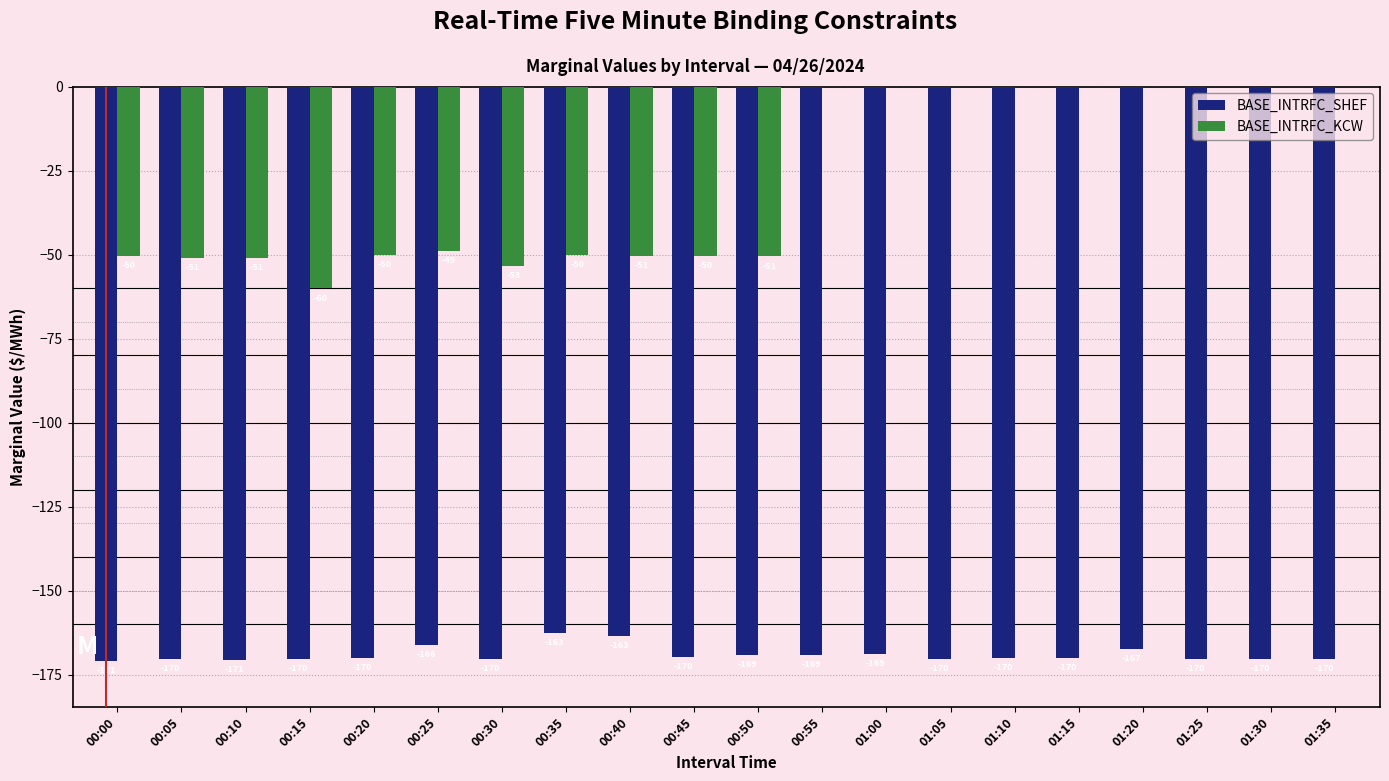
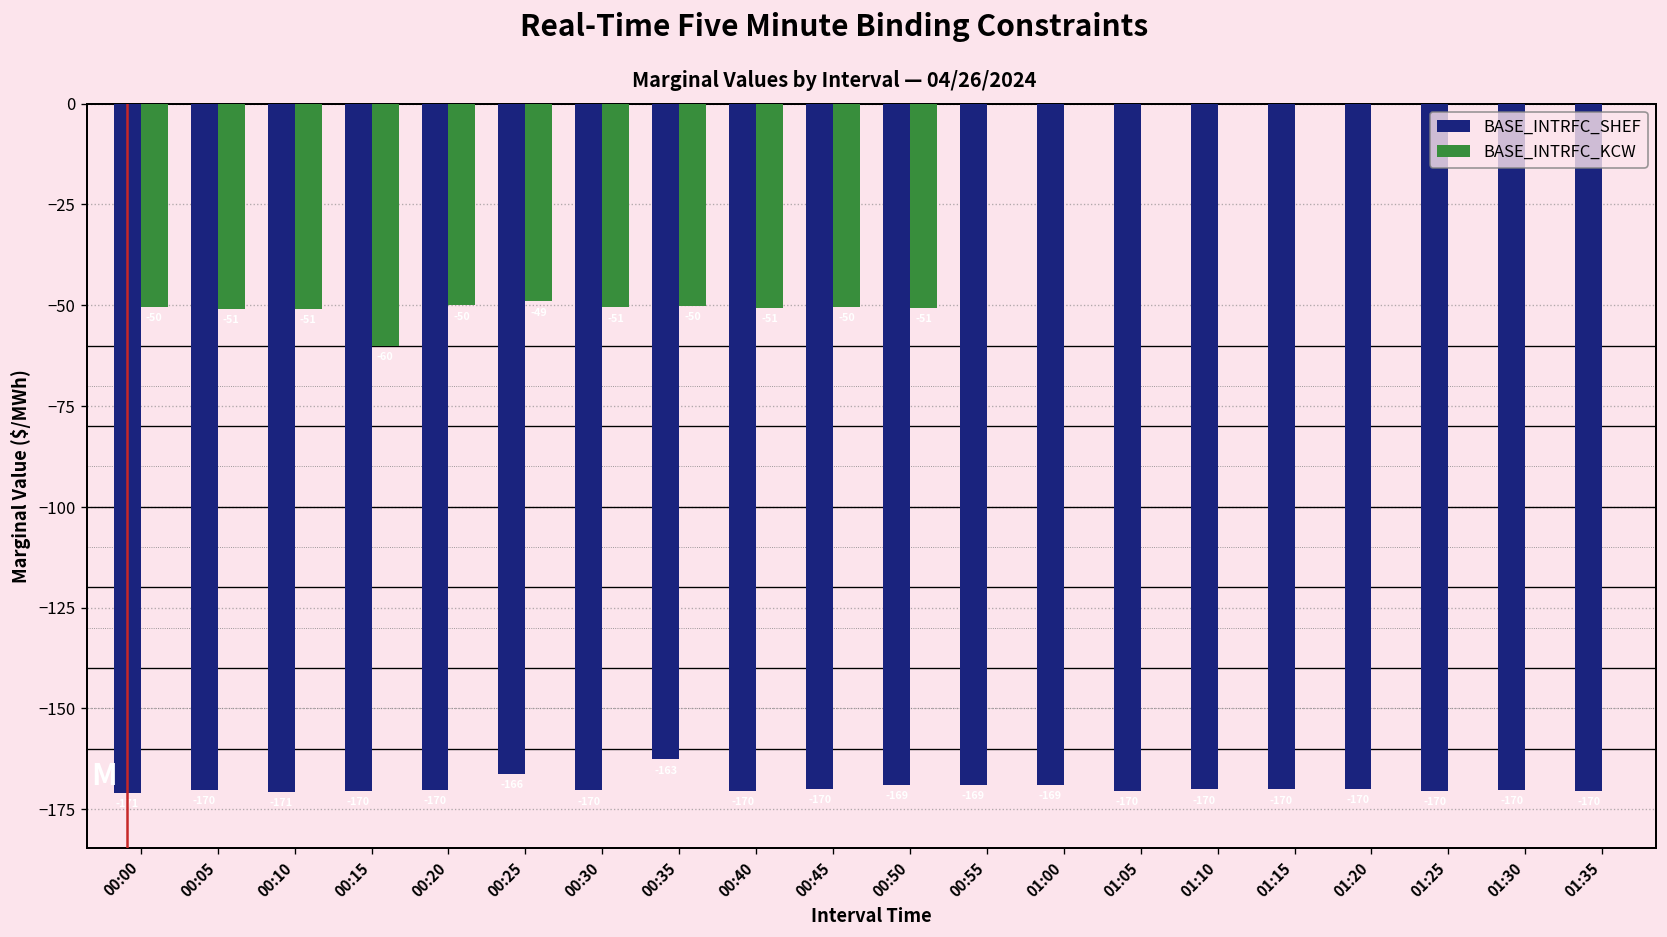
  {
    "BASE_INTRFC_SHEF": {
      "00:00": -171,
      "00:05": -170,
      "00:10": -171,
      "00:15": -170,
      "00:20": -170,
      "00:25": -166,
      "00:30": -170,
      "00:35": -163,
-     "00:40": -163,
+     "00:40": -170,
      "00:45": -170,
      "00:50": -169,
      "00:55": -169,
      "01:00": -169,
      "01:05": -170,
      "01:10": -170,
      "01:15": -170,
-     "01:20": -167,
+     "01:20": -170,
      "01:25": -170,
      "01:30": -170,
      "01:35": -170
    },
    "BASE_INTRFC_KCW": {
      "00:00": -50,
      "00:05": -51,
      "00:10": -51,
      "00:15": -60,
      "00:20": -50,
      "00:25": -49,
-     "00:30": -53,
+     "00:30": -51,
      "00:35": -50,
      "00:40": -51,
      "00:45": -50,
      "00:50": -51,
      "00:55": 0,
      "01:00": 0,
      "01:05": 0,
      "01:10": 0,
      "01:15": 0,
      "01:20": 0,
      "01:25": 0,
      "01:30": 0,
      "01:35": 0
    }
  }
